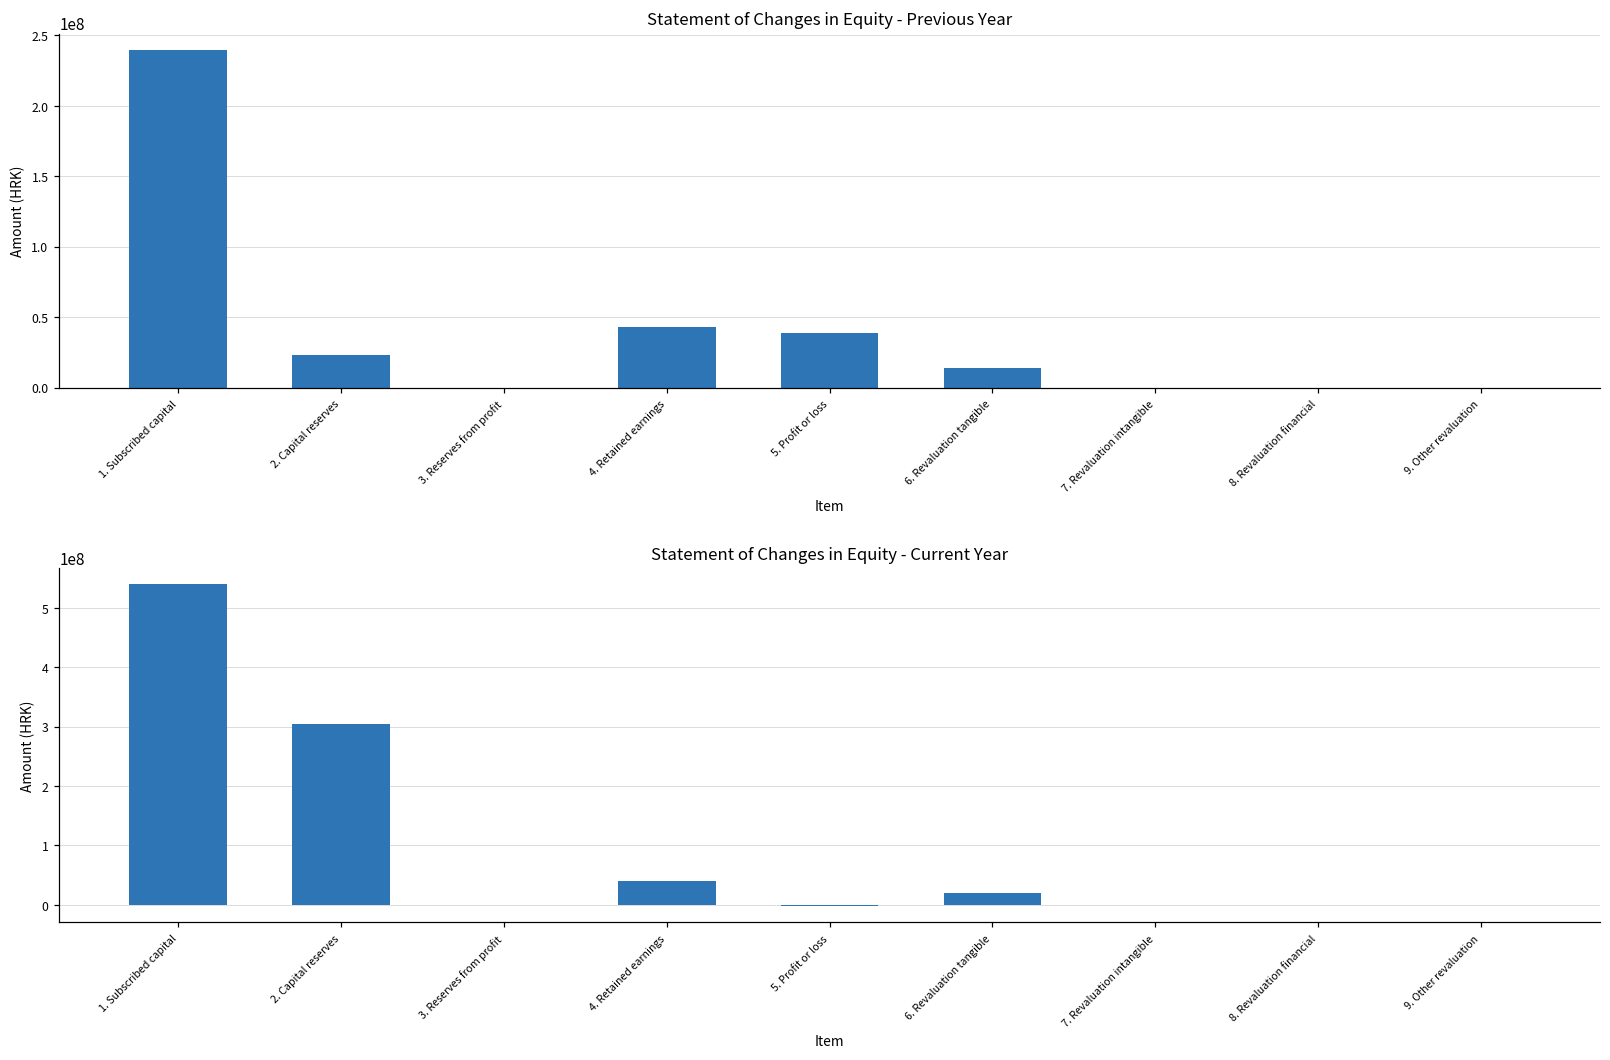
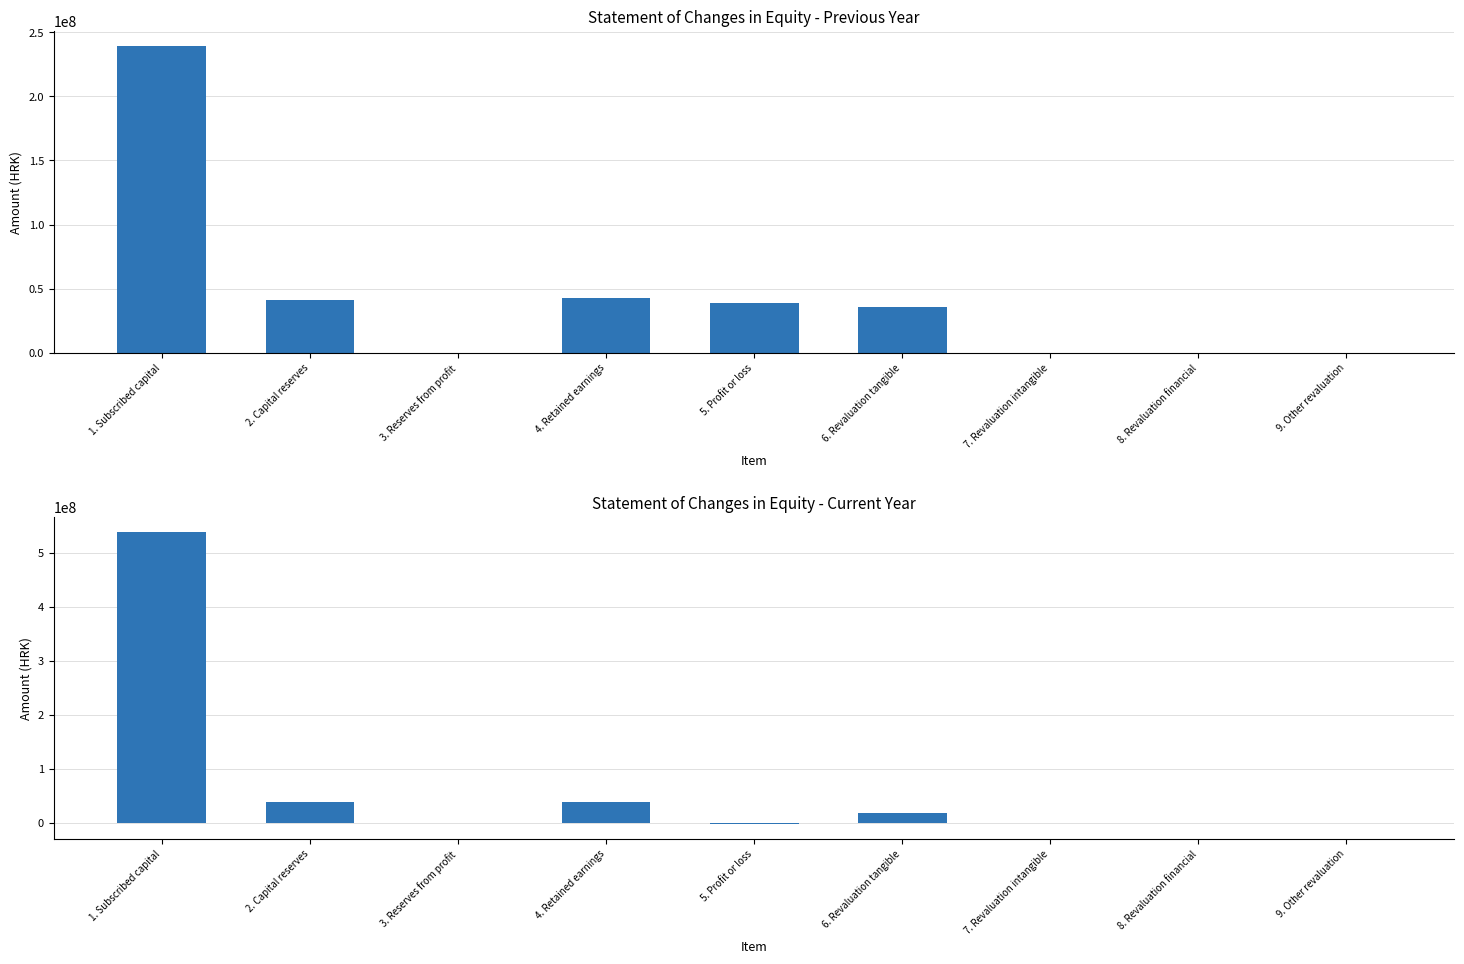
  {
    "Statement of Changes in Equity - Previous Year": {
      "1. Subscribed capital": 239000000,
-     "2. Capital reserves": 23000000,
+     "2. Capital reserves": 41000000,
      "3. Reserves from profit": 0,
      "4. Retained earnings": 43000000,
      "5. Profit or loss": 39000000,
-     "6. Revaluation tangible": 14000000,
+     "6. Revaluation tangible": 36000000,
      "7. Revaluation intangible": 0,
      "8. Revaluation financial": 0,
      "9. Other revaluation": 0
    },
    "Statement of Changes in Equity - Current Year": {
      "1. Subscribed capital": 540000000,
-     "2. Capital reserves": 300000000,
+     "2. Capital reserves": 40000000,
      "3. Reserves from profit": 0,
      "4. Retained earnings": 40000000,
      "6. Revaluation tangible": 20000000,
      "7. Revaluation intangible": 0,
      "9. Other revaluation": 0
    }
  }
